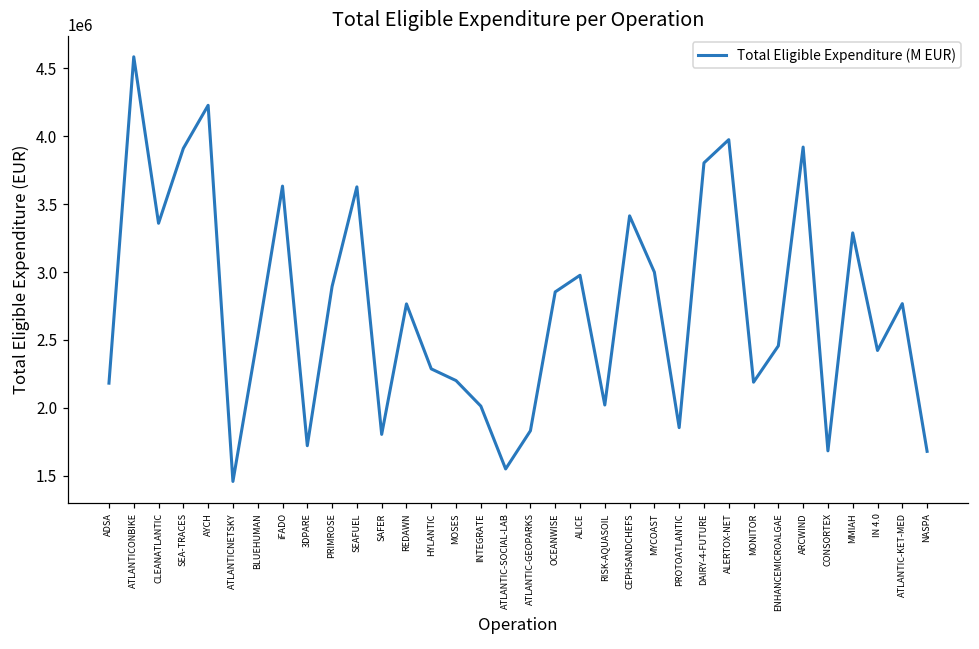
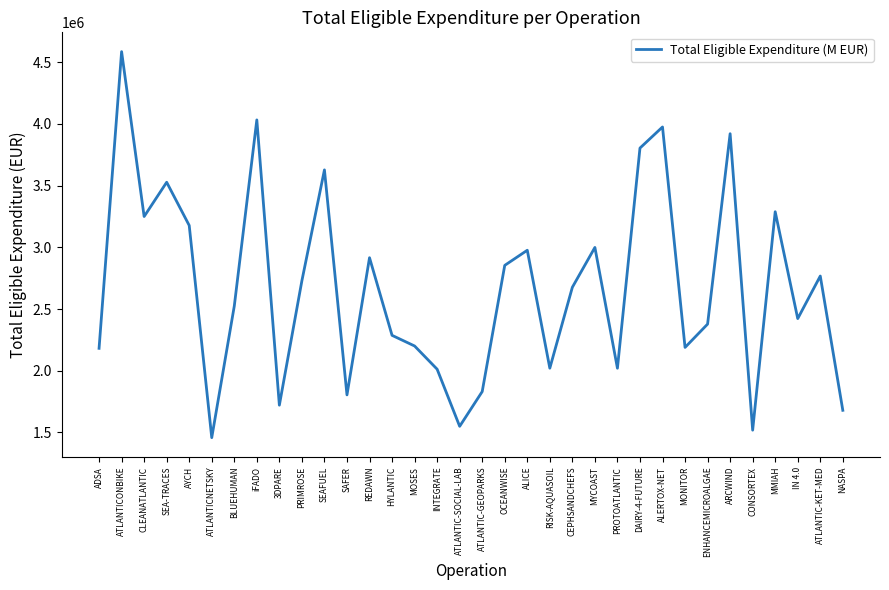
  {
    "ADSA": 2180000,
    "ATLANTICONBIKE": 4590000,
-   "CLEANATLANTIC": 3360000,
-   "SEA-TRACES": 3910000,
-   "AYCH": 4230000,
+   "CLEANATLANTIC": 3250000,
+   "SEA-TRACES": 3530000,
+   "AYCH": 3180000,
    "ATLANTICNETSKY": 1460000,
    "BLUEHUMAN": 2520000,
-   "iFADO": 3630000,
+   "iFADO": 4030000,
    "3DPARE": 1720000,
-   "PRIMROSE": 2890000,
+   "PRIMROSE": 2730000,
    "SEAFUEL": 3630000,
    "SAFER": 1800000,
-   "REDAWN": 2770000,
+   "REDAWN": 2920000,
    "HYLANTIC": 2290000,
    "MOSES": 2200000,
    "INTEGRATE": 2010000,
    "ATLANTIC-SOCIAL-LAB": 1550000,
    "ATLANTIC-GEOPARKS": 1830000,
    "OCEANWISE": 2850000,
    "ALICE": 2980000,
    "RISK-AQUASOIL": 2020000,
-   "CEPHSANDCHEFS": 3410000,
+   "CEPHSANDCHEFS": 2680000,
    "MYCOAST": 3000000,
-   "PROTOATLANTIC": 1850000,
+   "PROTOATLANTIC": 2020000,
    "DAIRY-4-FUTURE": 3800000,
    "ALERTOX-NET": 3970000,
    "MONITOR": 2190000,
-   "ENHANCEMICROALGAE": 2460000,
+   "ENHANCEMICROALGAE": 2380000,
    "ARCWIND": 3920000,
-   "CONSORTEX": 1680000,
+   "CONSORTEX": 1520000,
    "MMIAH": 3290000,
    "IN 4.0": 2420000,
    "ATLANTIC-KET-MED": 2770000,
    "NASPA": 1680000
  }
